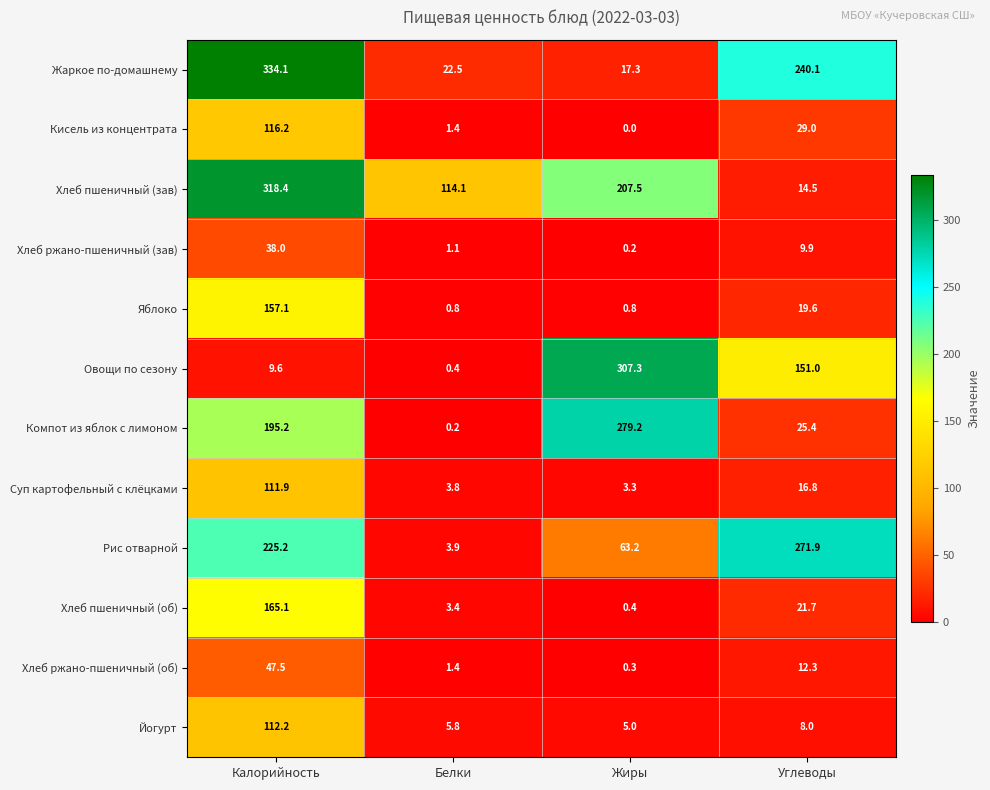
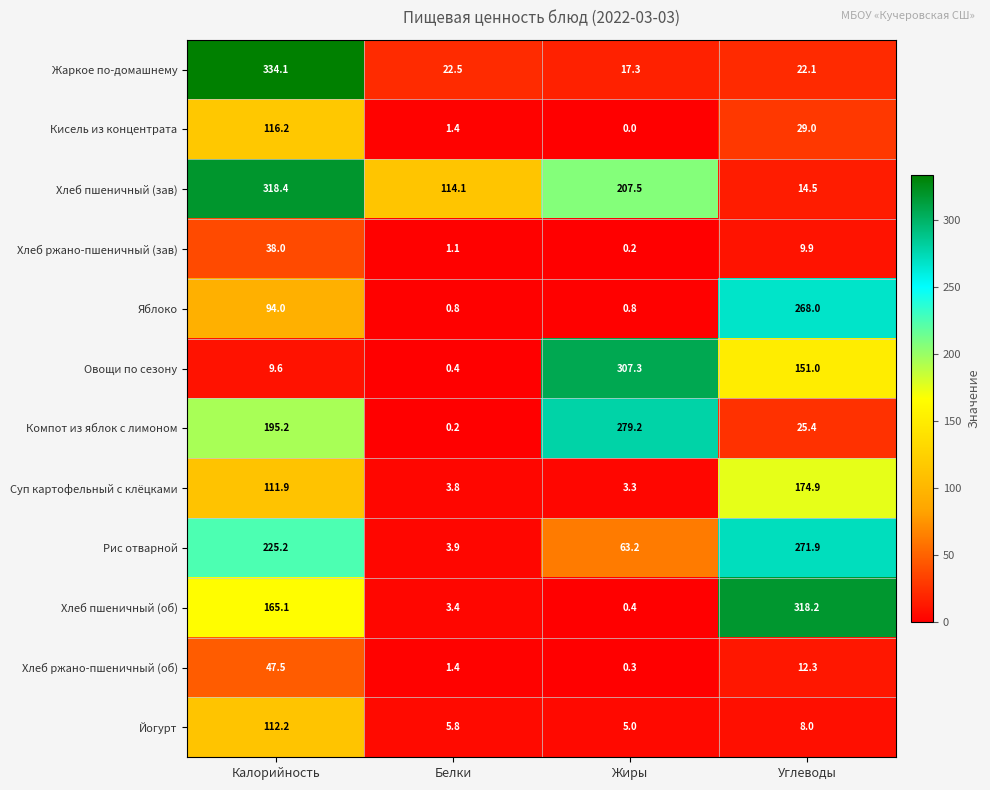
  {
    "Жаркое по-домашнему": {
      "Калорийность": 334.1,
      "Белки": 22.5,
      "Жиры": 17.3,
-     "Углеводы": 240.1
+     "Углеводы": 22.1
    },
    "Кисель из концентрата": {
      "Калорийность": 116.2,
      "Белки": 1.4,
      "Жиры": 0.0,
      "Углеводы": 29.0
    },
    "Хлеб пшеничный (зав)": {
      "Калорийность": 318.4,
      "Белки": 114.1,
      "Жиры": 207.5,
      "Углеводы": 14.5
    },
    "Хлеб ржано-пшеничный (зав)": {
      "Калорийность": 38.0,
      "Белки": 1.1,
      "Жиры": 0.2,
      "Углеводы": 9.9
    },
    "Яблоко": {
-     "Калорийность": 157.1,
+     "Калорийность": 94.0,
      "Белки": 0.8,
      "Жиры": 0.8,
-     "Углеводы": 19.6
+     "Углеводы": 268.0
    },
    "Овощи по сезону": {
      "Калорийность": 9.6,
      "Белки": 0.4,
      "Жиры": 307.3,
      "Углеводы": 151.0
    },
    "Компот из яблок с лимоном": {
      "Калорийность": 195.2,
      "Белки": 0.2,
      "Жиры": 279.2,
      "Углеводы": 25.4
    },
    "Суп картофельный с клёцками": {
      "Калорийность": 111.9,
      "Белки": 3.8,
      "Жиры": 3.3,
-     "Углеводы": 16.8
+     "Углеводы": 174.9
    },
    "Рис отварной": {
      "Калорийность": 225.2,
      "Белки": 3.9,
      "Жиры": 63.2,
      "Углеводы": 271.9
    },
    "Хлеб пшеничный (об)": {
      "Калорийность": 165.1,
      "Белки": 3.4,
      "Жиры": 0.4,
-     "Углеводы": 21.7
+     "Углеводы": 318.2
    },
    "Хлеб ржано-пшеничный (об)": {
      "Калорийность": 47.5,
      "Белки": 1.4,
      "Жиры": 0.3,
      "Углеводы": 12.3
    },
    "Йогурт": {
      "Калорийность": 112.2,
      "Белки": 5.8,
      "Жиры": 5.0,
      "Углеводы": 8.0
    }
  }
